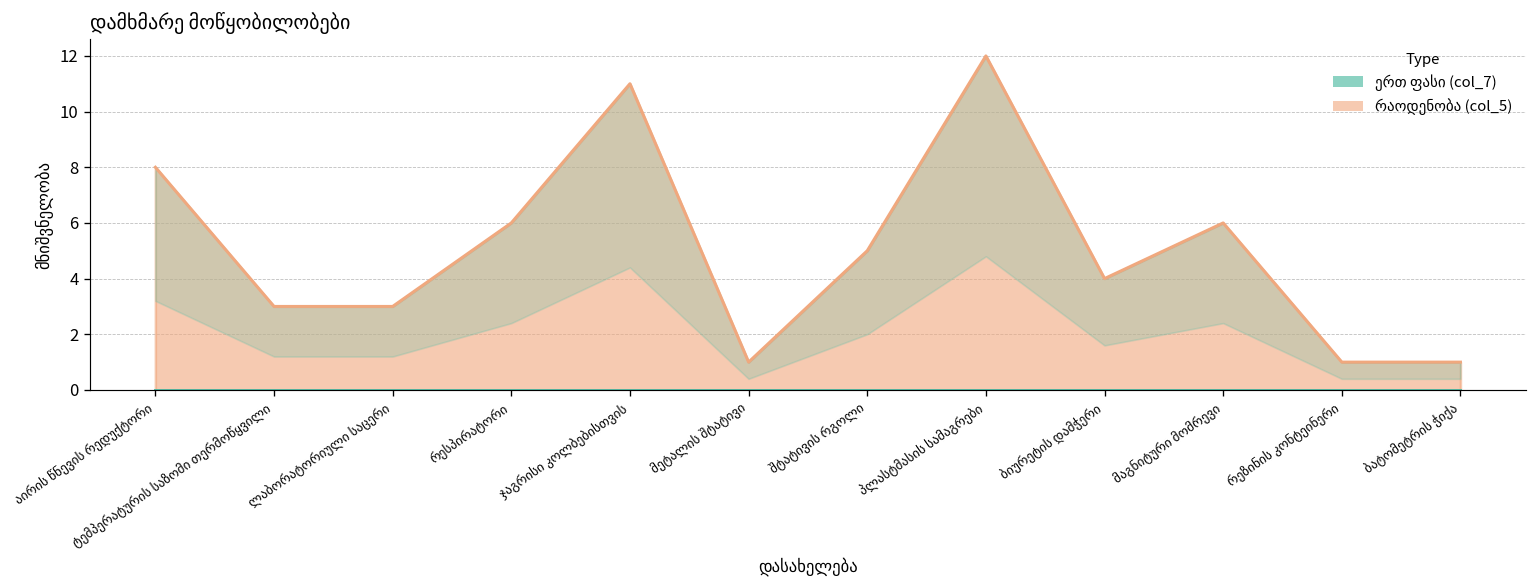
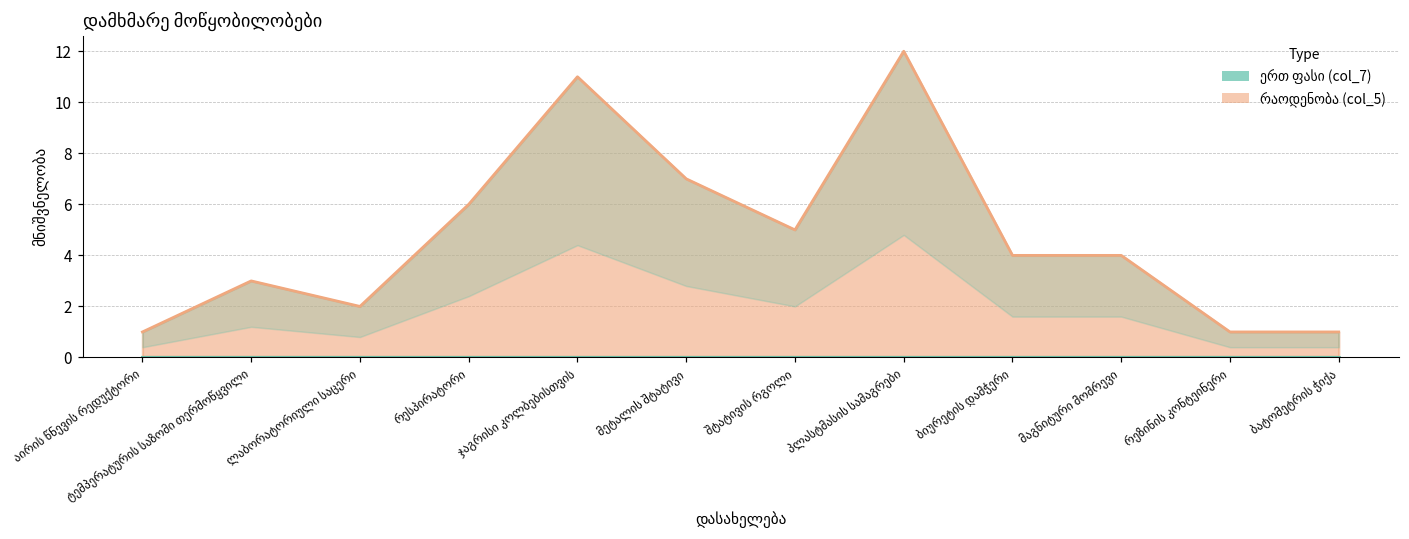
  {
    "ერთ ფასი (col_7)": {
      "აირის წნევის რედუქტორი": 0,
      "ტემპერატურის საზომი თერმოწყვილი": 0,
      "ლაბორატორიული საცერი": 0,
      "რესპირატორი": 0,
      "ჯაგრისი კოლბებისთვის": 0,
      "მეტალის შტატივი": 0,
      "შტატივის რგოლი": 0,
      "პლასტმასის სამაგრები": 0,
      "ბიურეტის დამჭერი": 0,
      "მაგნიტური მომრევი": 0,
      "რეზინის კონტეინერი": 0,
      "ბატომეტრის ჭიქა": 0
    },
    "რაოდენობა (col_5)": {
-     "აირის წნევის რედუქტორი": 8,
+     "აირის წნევის რედუქტორი": 1,
      "ტემპერატურის საზომი თერმოწყვილი": 3,
-     "ლაბორატორიული საცერი": 3,
+     "ლაბორატორიული საცერი": 2,
      "რესპირატორი": 6,
      "ჯაგრისი კოლბებისთვის": 11,
-     "მეტალის შტატივი": 1,
+     "მეტალის შტატივი": 7,
      "შტატივის რგოლი": 5,
      "პლასტმასის სამაგრები": 12,
      "ბიურეტის დამჭერი": 4,
-     "მაგნიტური მომრევი": 6,
+     "მაგნიტური მომრევი": 4,
      "რეზინის კონტეინერი": 1,
      "ბატომეტრის ჭიქა": 1
    }
  }
